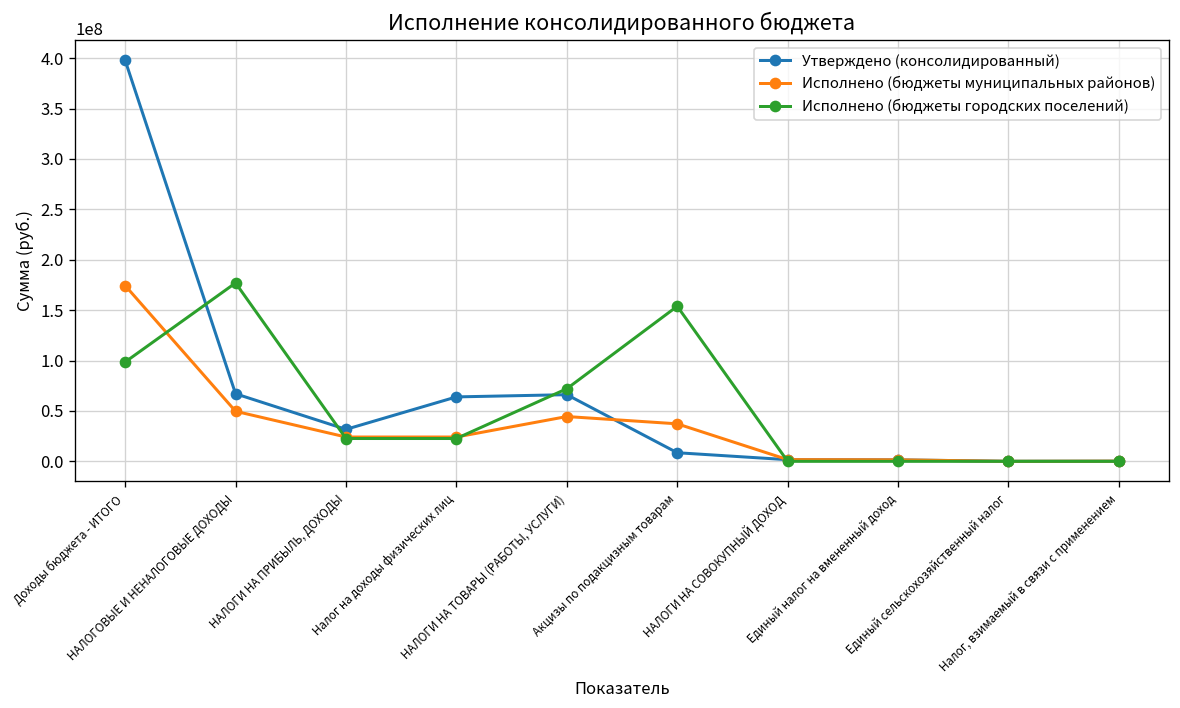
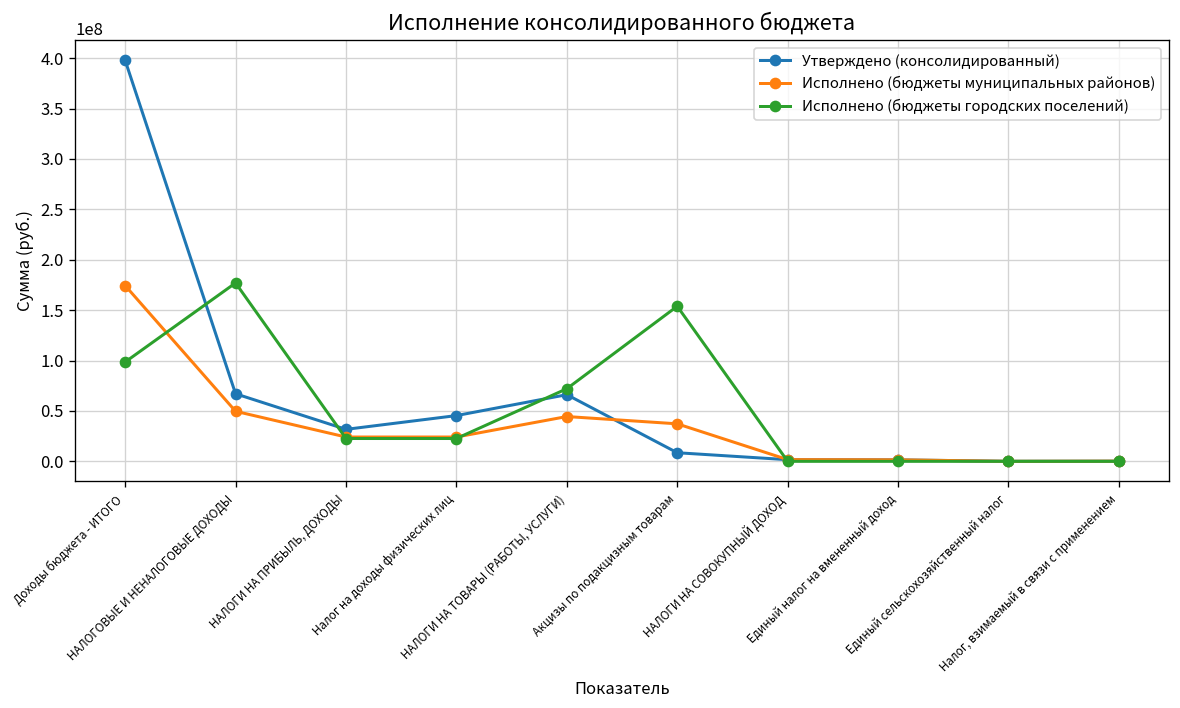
  {
    "Утверждено (консолидированный)": {
      "Доходы бюджета - ИТОГО": 400000000,
      "НАЛОГОВЫЕ И НЕНАЛОГОВЫЕ ДОХОДЫ": 70000000,
      "НАЛОГИ НА ПРИБЫЛЬ, ДОХОДЫ": 30000000,
-     "Налог на доходы физических лиц": 60000000,
+     "Налог на доходы физических лиц": 50000000,
      "НАЛОГИ НА ТОВАРЫ (РАБОТЫ, УСЛУГИ)": 70000000,
      "Акцизы по подакцизным товарам": 10000000
    },
    "Исполнено (бюджеты муниципальных районов)": {
      "Доходы бюджета - ИТОГО": 170000000,
      "НАЛОГОВЫЕ И НЕНАЛОГОВЫЕ ДОХОДЫ": 50000000,
      "НАЛОГИ НА ТОВАРЫ (РАБОТЫ, УСЛУГИ)": 40000000,
      "Акцизы по подакцизным товарам": 40000000
    },
    "Исполнено (бюджеты городских поселений)": {
      "Доходы бюджета - ИТОГО": 100000000,
      "НАЛОГОВЫЕ И НЕНАЛОГОВЫЕ ДОХОДЫ": 180000000,
      "НАЛОГИ НА ТОВАРЫ (РАБОТЫ, УСЛУГИ)": 70000000,
      "Акцизы по подакцизным товарам": 150000000
    }
  }
